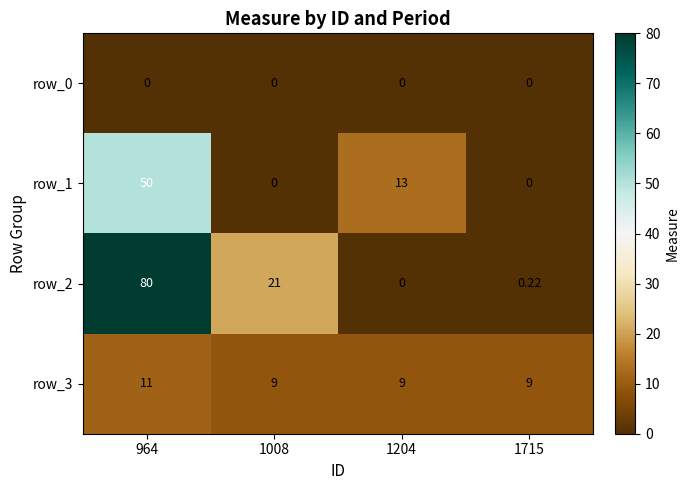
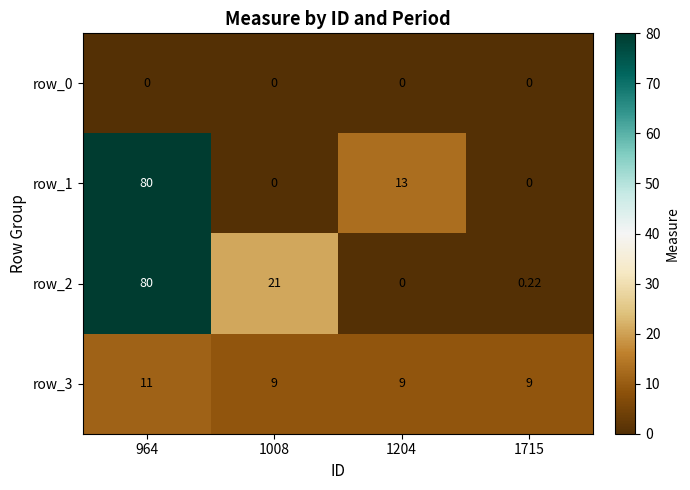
  {
    "row_0": {
      "964": 0,
      "1008": 0,
      "1204": 0,
      "1715": 0
    },
    "row_1": {
-     "964": 50,
+     "964": 80,
      "1008": 0,
      "1204": 13,
      "1715": 0
    },
    "row_2": {
      "964": 80,
      "1008": 21,
      "1204": 0,
      "1715": 0.22
    },
    "row_3": {
      "964": 11,
      "1008": 9,
      "1204": 9,
      "1715": 9
    }
  }
